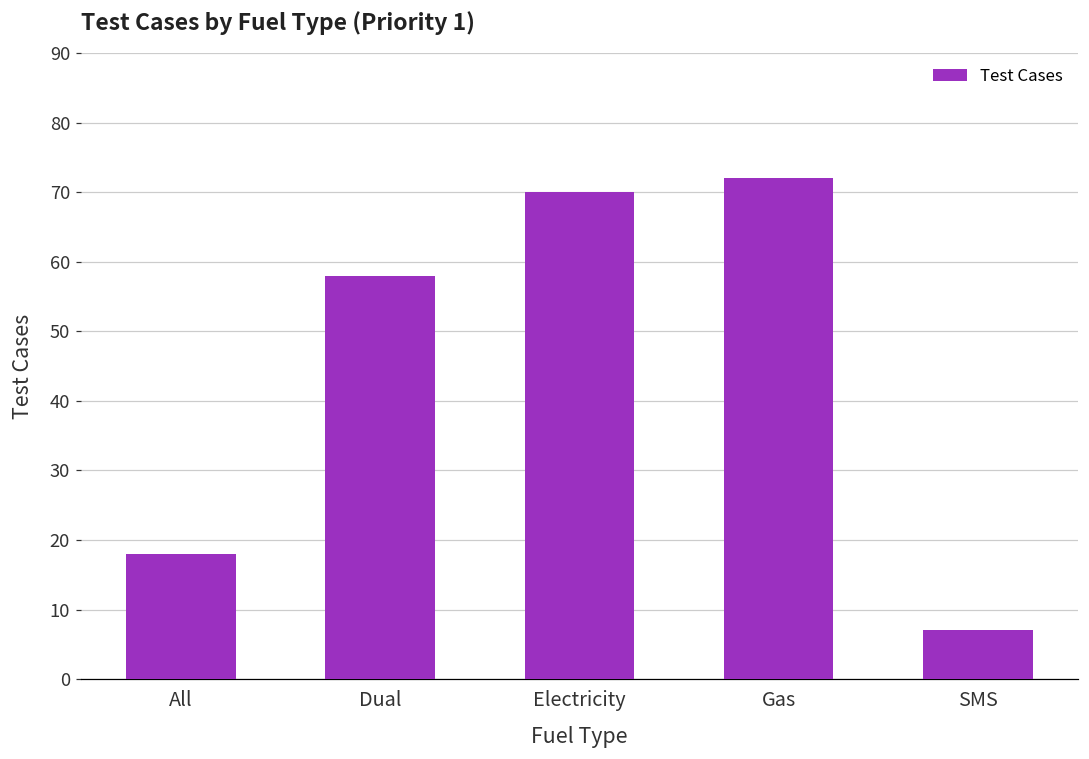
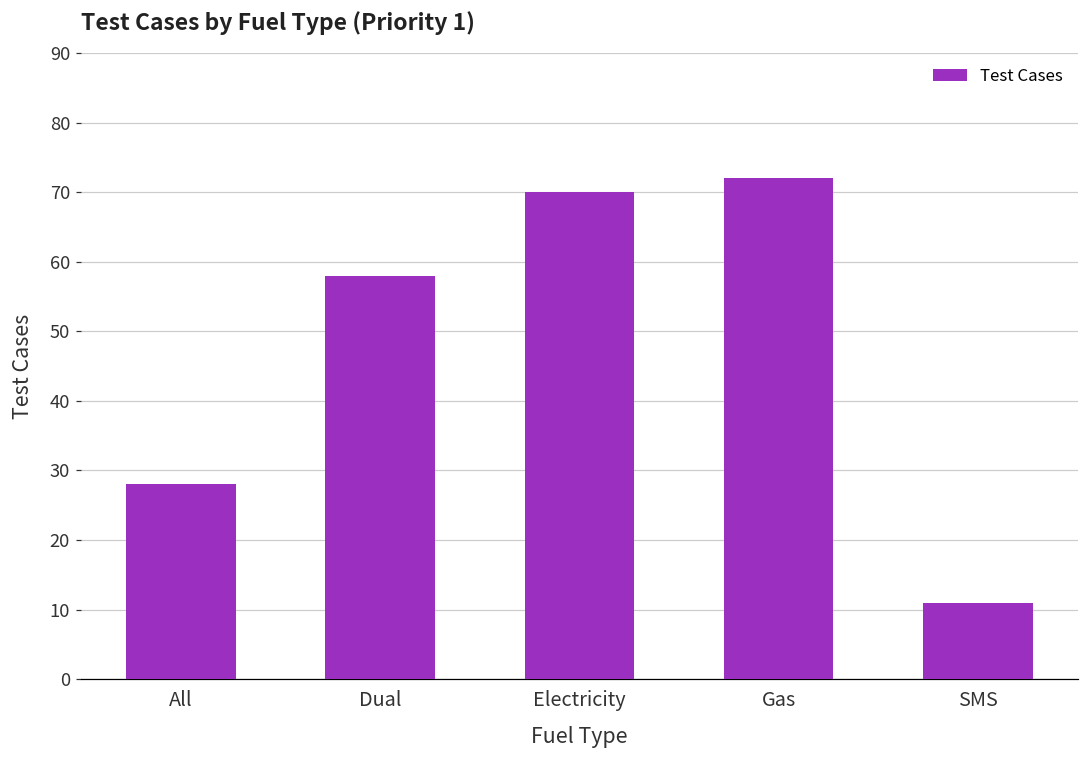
  {
-   "All": 18,
+   "All": 28,
    "Dual": 58,
    "Electricity": 70,
    "Gas": 72,
-   "SMS": 7
+   "SMS": 11
  }
